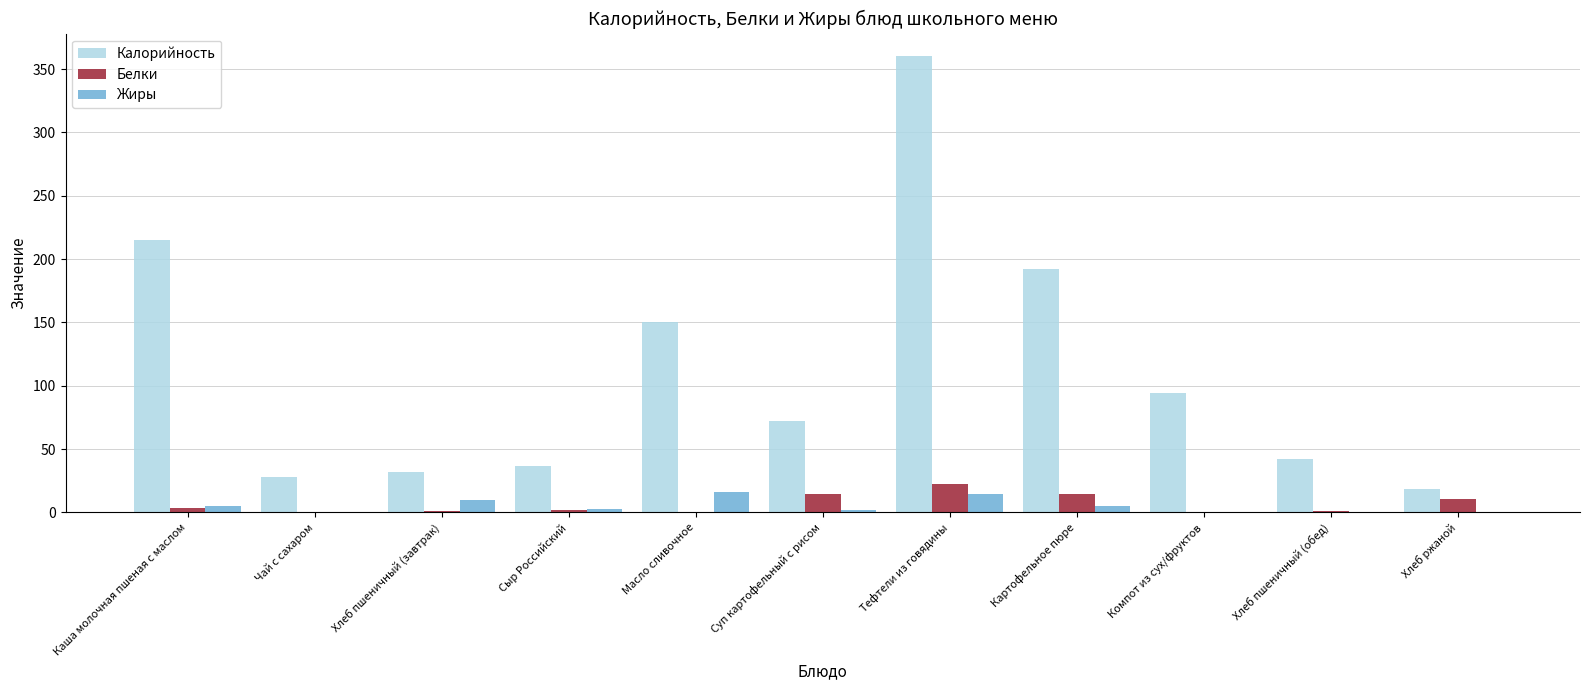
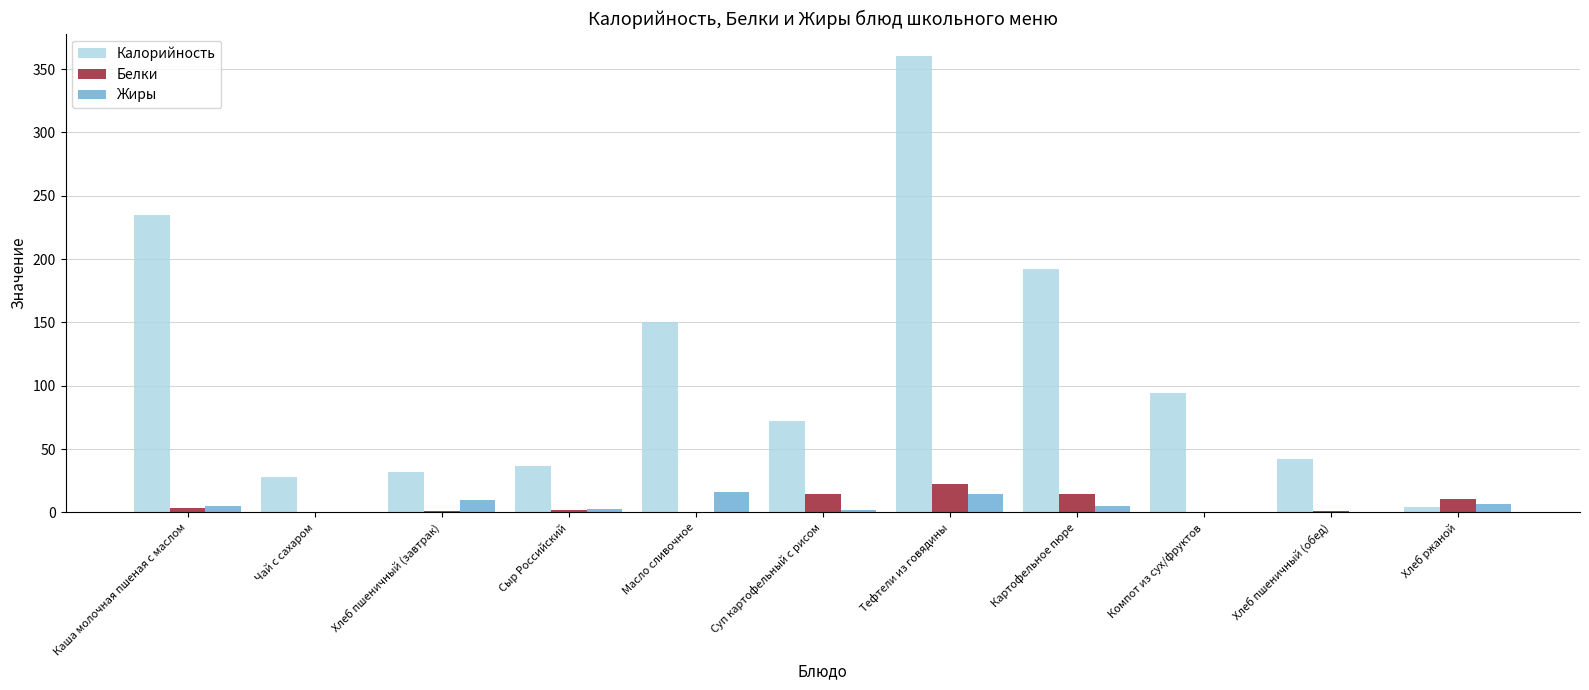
  {
    "Калорийность": {
-     "Каша молочная пшеная с маслом": 215,
+     "Каша молочная пшеная с маслом": 235,
      "Чай с сахаром": 28,
      "Хлеб пшеничный (завтрак)": 32,
      "Сыр Российский": 36,
      "Масло сливочное": 150,
      "Суп картофельный с рисом": 73,
      "Тефтели из говядины": 360,
      "Картофельное пюре": 192,
      "Компот из сух/фруктов": 94,
      "Хлеб пшеничный (обед)": 43,
-     "Хлеб ржаной": 18
+     "Хлеб ржаной": 4
    },
    "Белки": {
      "Каша молочная пшеная с маслом": 4,
      "Сыр Российский": 2,
      "Масло сливочное": 0,
      "Суп картофельный с рисом": 15,
      "Тефтели из говядины": 22,
      "Картофельное пюре": 15,
      "Хлеб ржаной": 11
    },
    "Жиры": {
      "Каша молочная пшеная с маслом": 5,
      "Чай с сахаром": 0,
      "Хлеб пшеничный (завтрак)": 10,
      "Сыр Российский": 3,
      "Масло сливочное": 16,
      "Суп картофельный с рисом": 2,
      "Тефтели из говядины": 15,
      "Картофельное пюре": 5,
      "Компот из сух/фруктов": 0,
-     "Хлеб ржаной": 0
+     "Хлеб ржаной": 6
    }
  }
